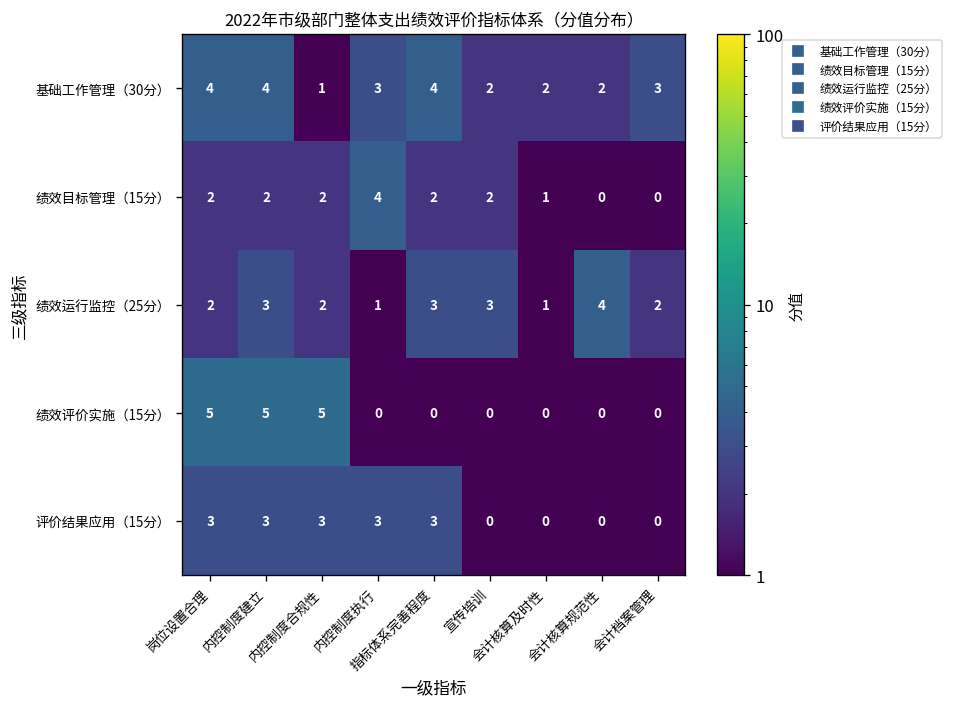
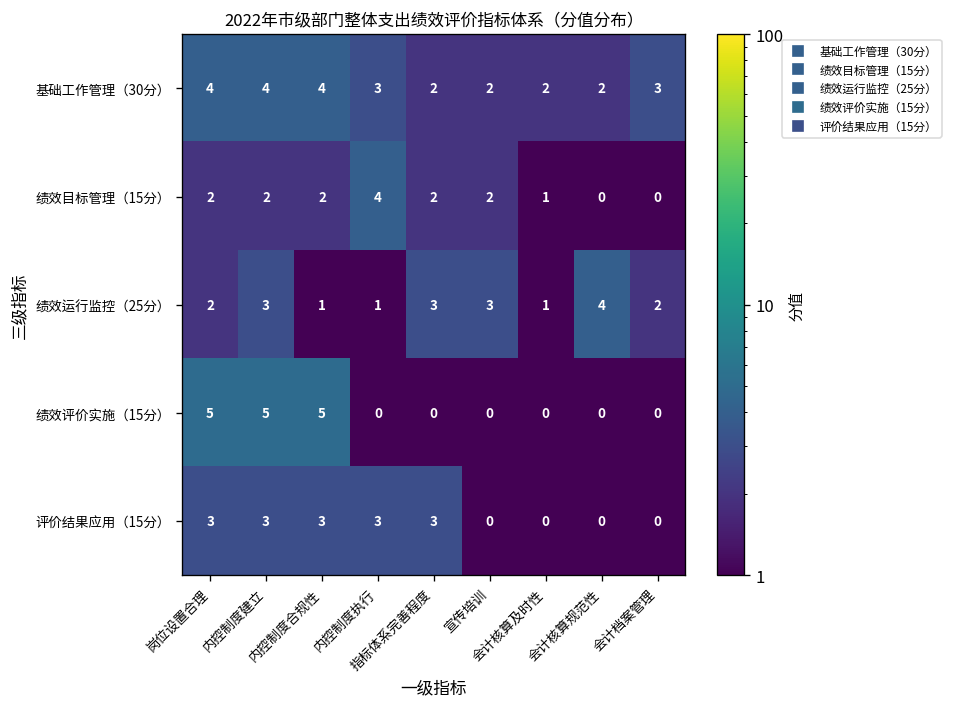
  {
    "基础工作管理（30分）": {
      "岗位设置合理": 4,
      "内控制度建立": 4,
-     "内控制度合规性": 1,
+     "内控制度合规性": 4,
      "内控制度执行": 3,
-     "指标体系完善程度": 4,
+     "指标体系完善程度": 2,
      "宣传培训": 2,
      "会计核算及时性": 2,
      "会计核算规范性": 2,
      "会计档案管理": 3
    },
    "绩效目标管理（15分）": {
      "岗位设置合理": 2,
      "内控制度建立": 2,
      "内控制度合规性": 2,
      "内控制度执行": 4,
      "指标体系完善程度": 2,
      "宣传培训": 2,
      "会计核算及时性": 1,
      "会计核算规范性": 0,
      "会计档案管理": 0
    },
    "绩效运行监控（25分）": {
      "岗位设置合理": 2,
      "内控制度建立": 3,
-     "内控制度合规性": 2,
+     "内控制度合规性": 1,
      "内控制度执行": 1,
      "指标体系完善程度": 3,
      "宣传培训": 3,
      "会计核算及时性": 1,
      "会计核算规范性": 4,
      "会计档案管理": 2
    },
    "绩效评价实施（15分）": {
      "岗位设置合理": 5,
      "内控制度建立": 5,
      "内控制度合规性": 5,
      "内控制度执行": 0,
      "指标体系完善程度": 0,
      "宣传培训": 0,
      "会计核算及时性": 0,
      "会计核算规范性": 0,
      "会计档案管理": 0
    },
    "评价结果应用（15分）": {
      "岗位设置合理": 3,
      "内控制度建立": 3,
      "内控制度合规性": 3,
      "内控制度执行": 3,
      "指标体系完善程度": 3,
      "宣传培训": 0,
      "会计核算及时性": 0,
      "会计核算规范性": 0,
      "会计档案管理": 0
    }
  }
